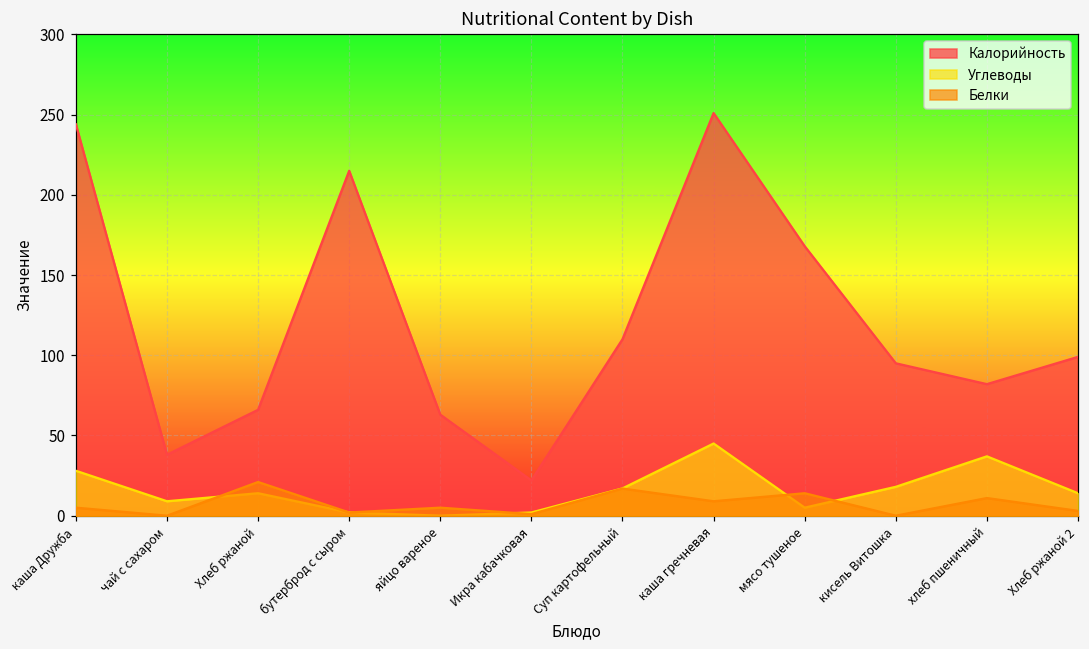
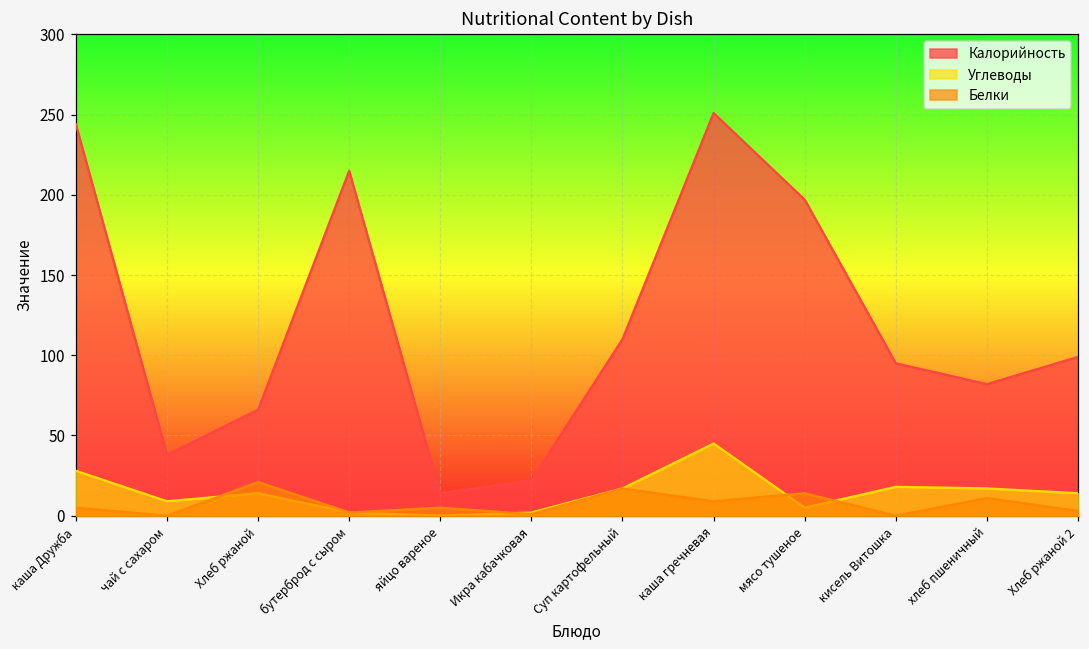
  {
    "Калорийность": {
      "каша Дружба": 244,
      "чай с сахаром": 38,
      "Хлеб ржаной": 66,
      "бутерброд с сыром": 215,
-     "яйцо вареное": 63,
+     "яйцо вареное": 14,
      "Икра кабачковая": 22,
      "Суп картофельный": 110,
      "каша гречневая": 251,
-     "мясо тушеное": 168,
+     "мясо тушеное": 197,
      "кисель Витошка": 95,
      "хлеб пшеничный": 82,
      "Хлеб ржаной 2": 99
    },
    "Углеводы": {
      "каша Дружба": 28,
      "чай с сахаром": 9,
      "Хлеб ржаной": 14,
      "яйцо вареное": 0,
      "каша гречневая": 45,
      "мясо тушеное": 5,
      "кисель Витошка": 18,
-     "хлеб пшеничный": 37,
+     "хлеб пшеничный": 17,
      "Хлеб ржаной 2": 14
    },
    "Белки": {
      "каша Дружба": 5,
      "чай с сахаром": 0,
      "Хлеб ржаной": 21,
      "яйцо вареное": 5,
      "каша гречневая": 9,
      "мясо тушеное": 14,
      "кисель Витошка": 0,
      "хлеб пшеничный": 11,
      "Хлеб ржаной 2": 3
    }
  }
